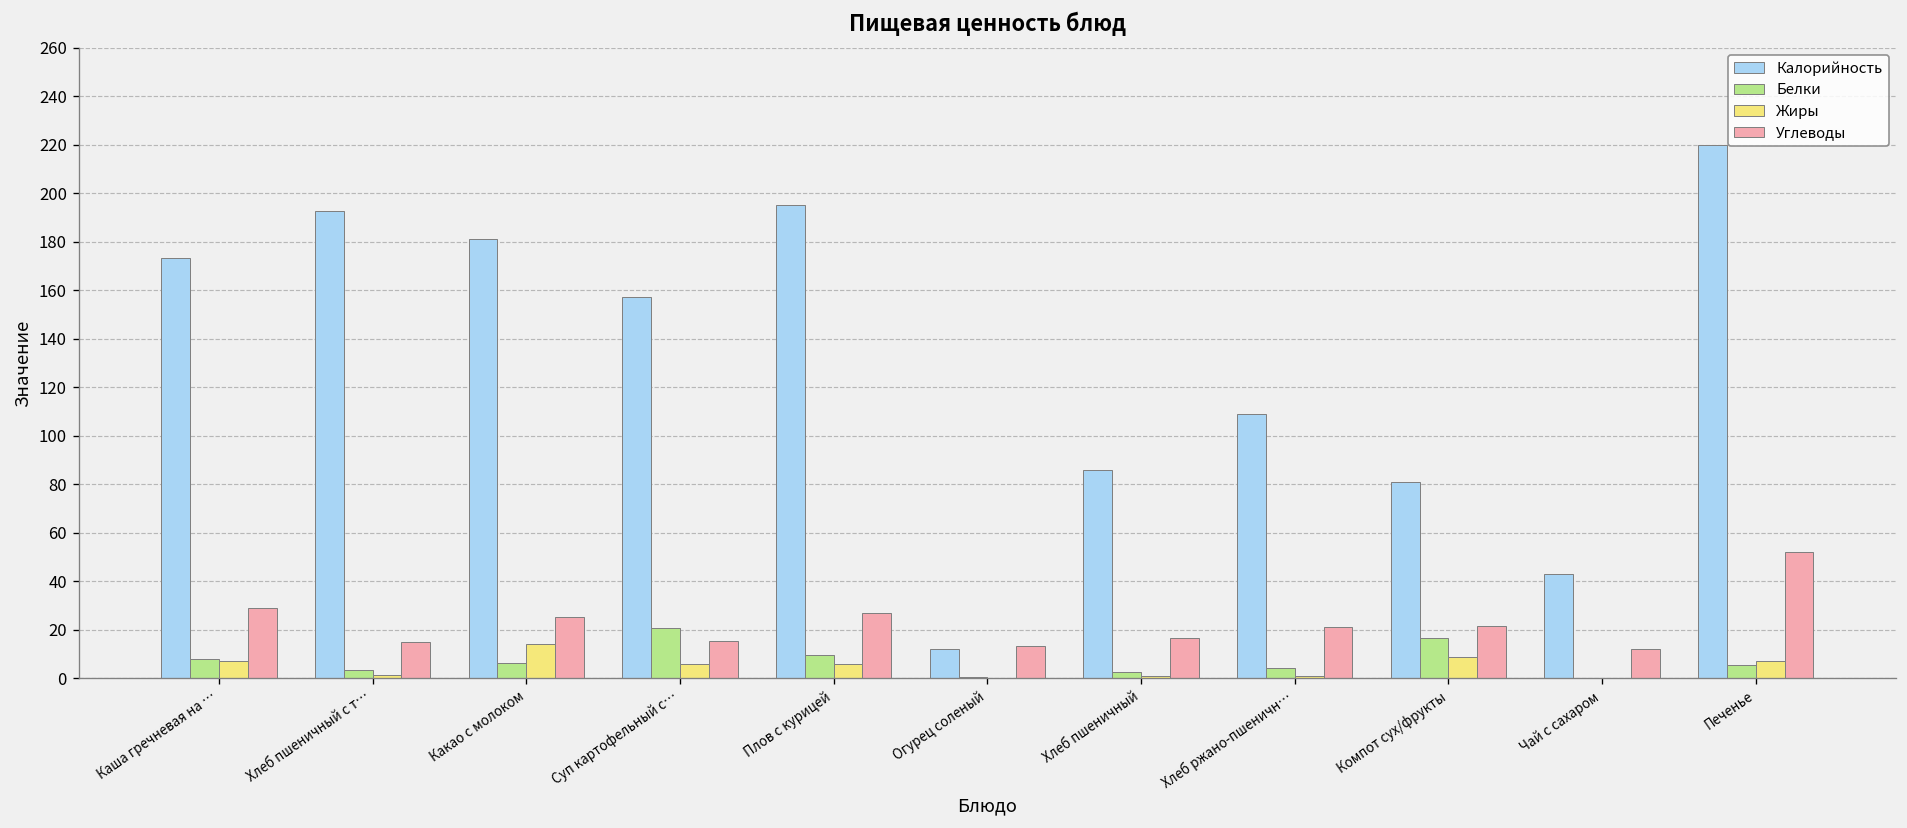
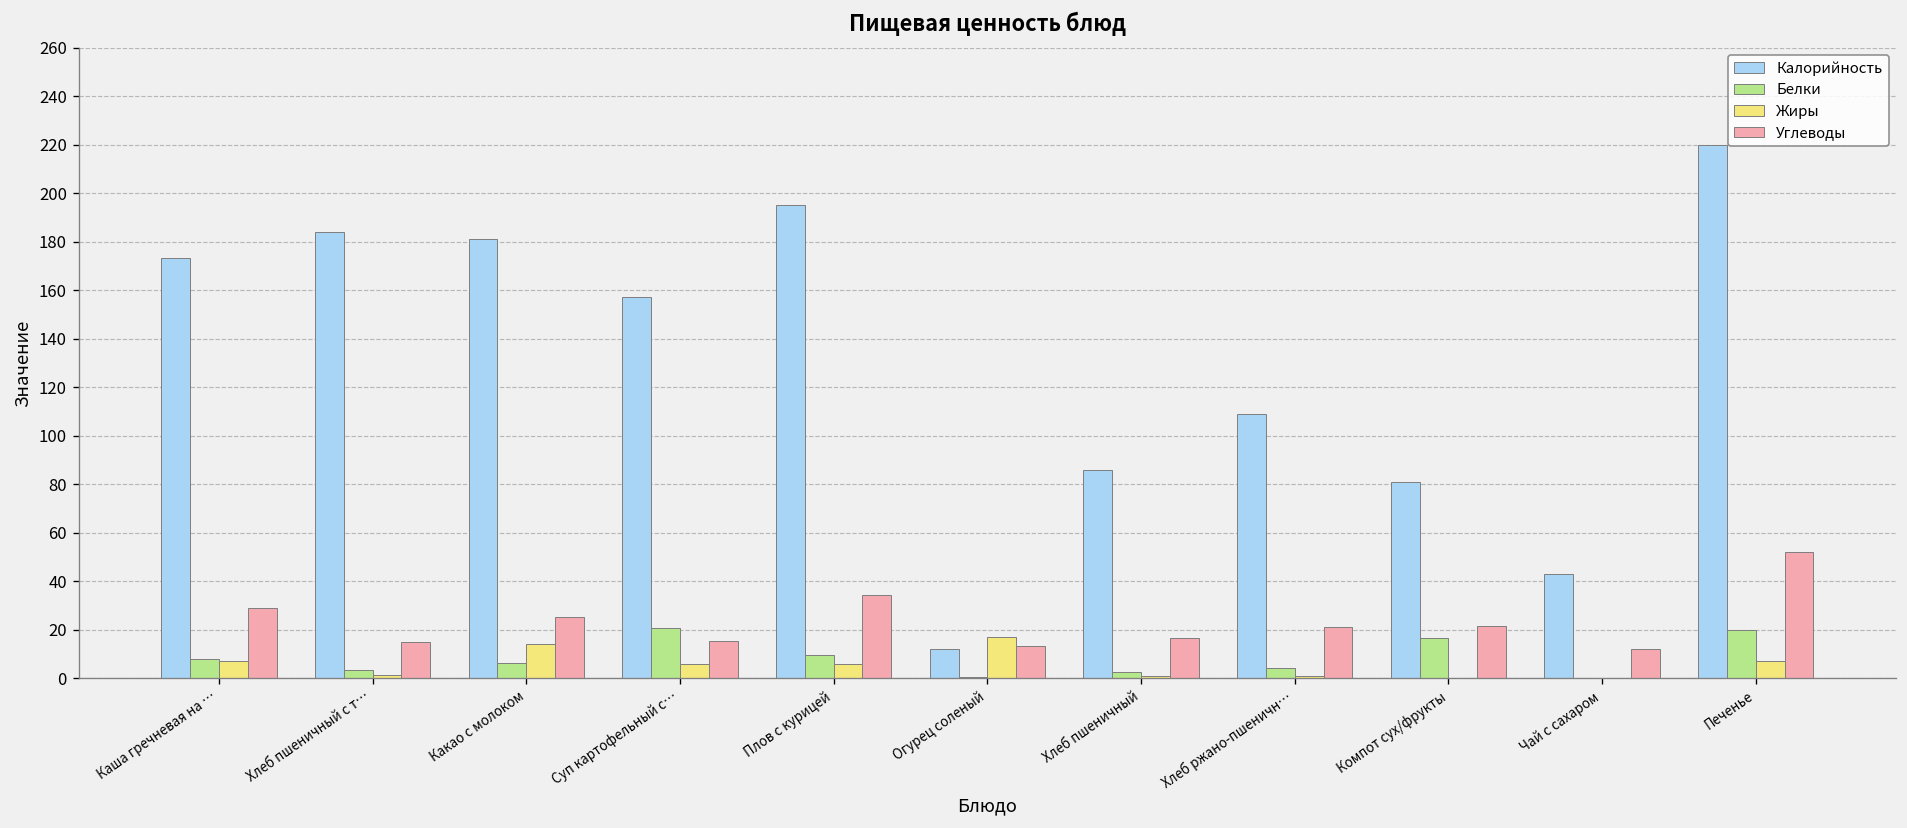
  {
    "Калорийность": {
      "Каша гречневая на …": 173,
-     "Хлеб пшеничный с т…": 193,
+     "Хлеб пшеничный с т…": 184,
      "Какао с молоком": 181,
      "Суп картофельный с…": 157,
      "Плов с курицей": 195,
      "Огурец соленый": 12,
      "Хлеб пшеничный": 86,
      "Хлеб ржано-пшеничн…": 109,
      "Компот сух/фрукты": 81,
      "Чай с сахаром": 43,
      "Печенье": 220
    },
    "Белки": {
      "Каша гречневая на …": 8,
      "Хлеб пшеничный с т…": 3,
      "Какао с молоком": 6,
      "Суп картофельный с…": 20,
      "Плов с курицей": 9,
      "Хлеб пшеничный": 2,
      "Хлеб ржано-пшеничн…": 4,
      "Компот сух/фрукты": 17,
      "Чай с сахаром": 0,
-     "Печенье": 5
+     "Печенье": 20
    },
    "Жиры": {
      "Каша гречневая на …": 7,
      "Хлеб пшеничный с т…": 1,
      "Какао с молоком": 14,
      "Суп картофельный с…": 6,
      "Плов с курицей": 6,
-     "Огурец соленый": 0,
-     "Компот сух/фрукты": 9,
+     "Огурец соленый": 17,
+     "Компот сух/фрукты": 0,
      "Чай с сахаром": 0,
      "Печенье": 7
    },
    "Углеводы": {
      "Каша гречневая на …": 29,
      "Хлеб пшеничный с т…": 15,
      "Какао с молоком": 25,
      "Суп картофельный с…": 15,
-     "Плов с курицей": 27,
+     "Плов с курицей": 34,
      "Огурец соленый": 13,
      "Хлеб пшеничный": 17,
      "Хлеб ржано-пшеничн…": 21,
      "Компот сух/фрукты": 21,
      "Чай с сахаром": 12,
      "Печенье": 52
    }
  }
